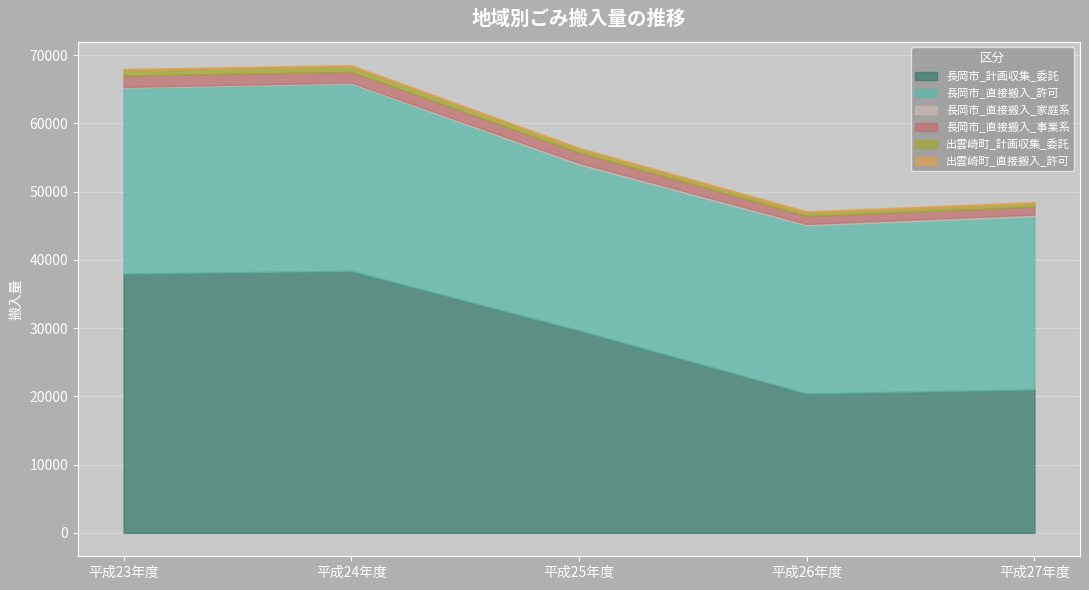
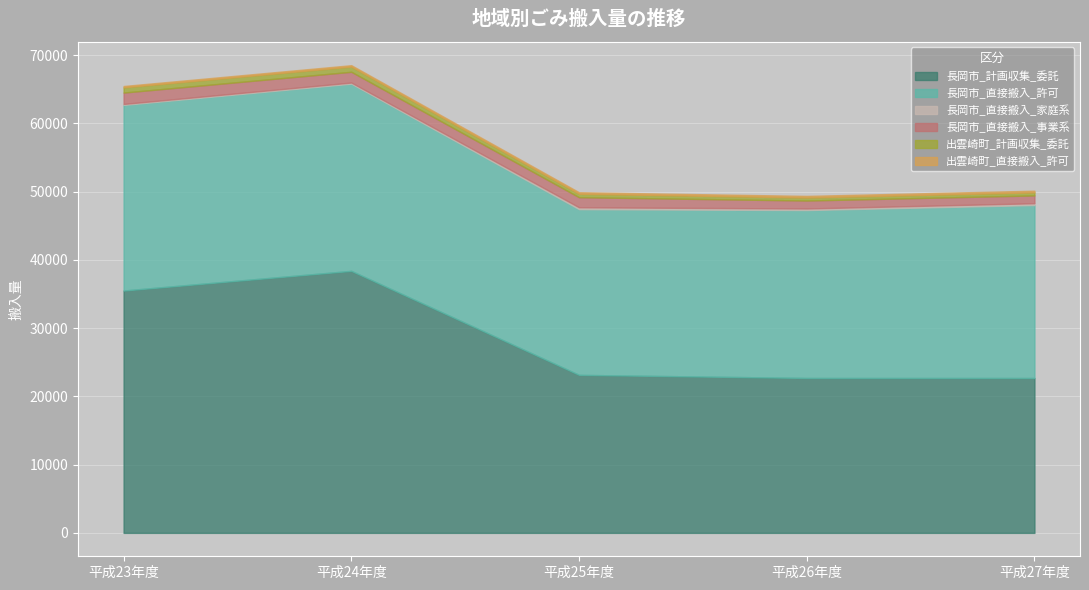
  {
    "長岡市_計画収集_委託": {
-     "平成23年度": 38000,
+     "平成23年度": 36000,
      "平成24年度": 38000,
-     "平成25年度": 30000,
-     "平成26年度": 20000,
-     "平成27年度": 21000
+     "平成25年度": 23000,
+     "平成26年度": 23000,
+     "平成27年度": 23000
    },
    "長岡市_直接搬入_事業系": {
      "平成23年度": 2000,
      "平成24年度": 2000,
      "平成25年度": 1000,
      "平成26年度": 1000,
      "平成27年度": 1000
    }
  }
